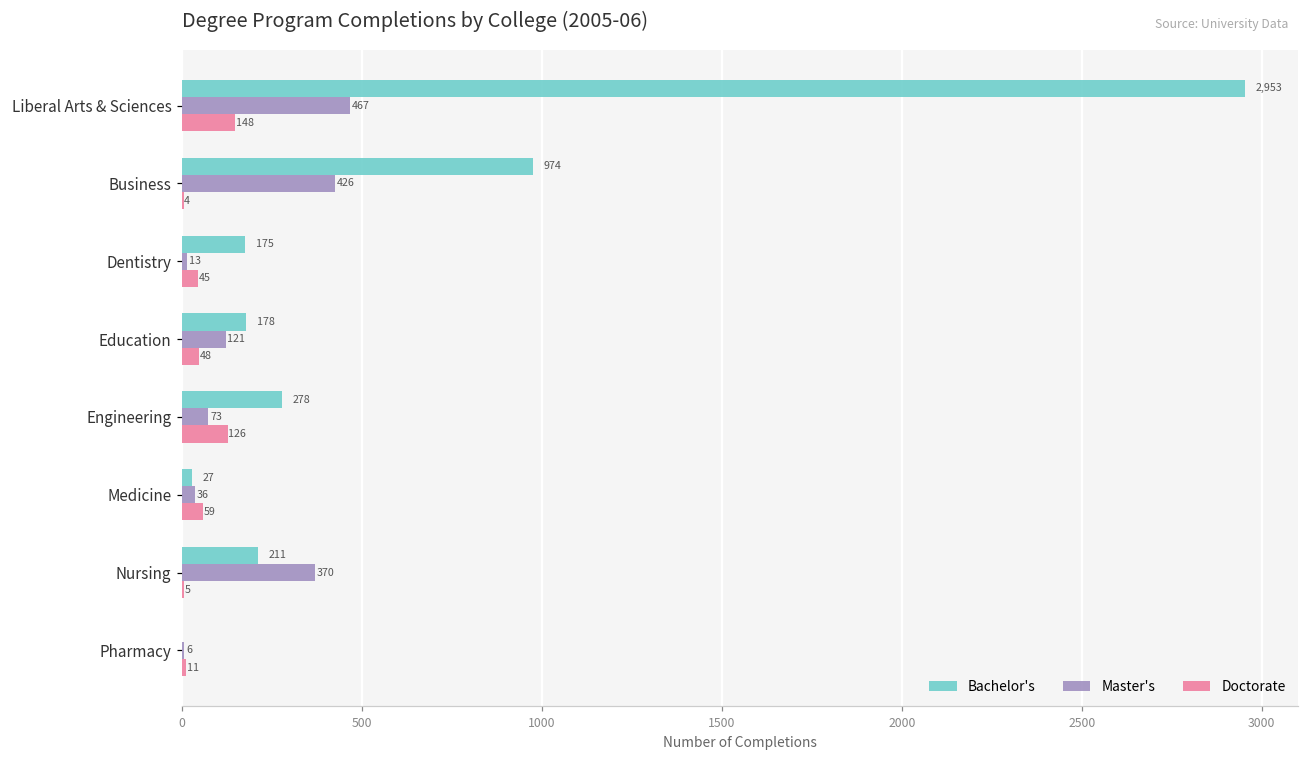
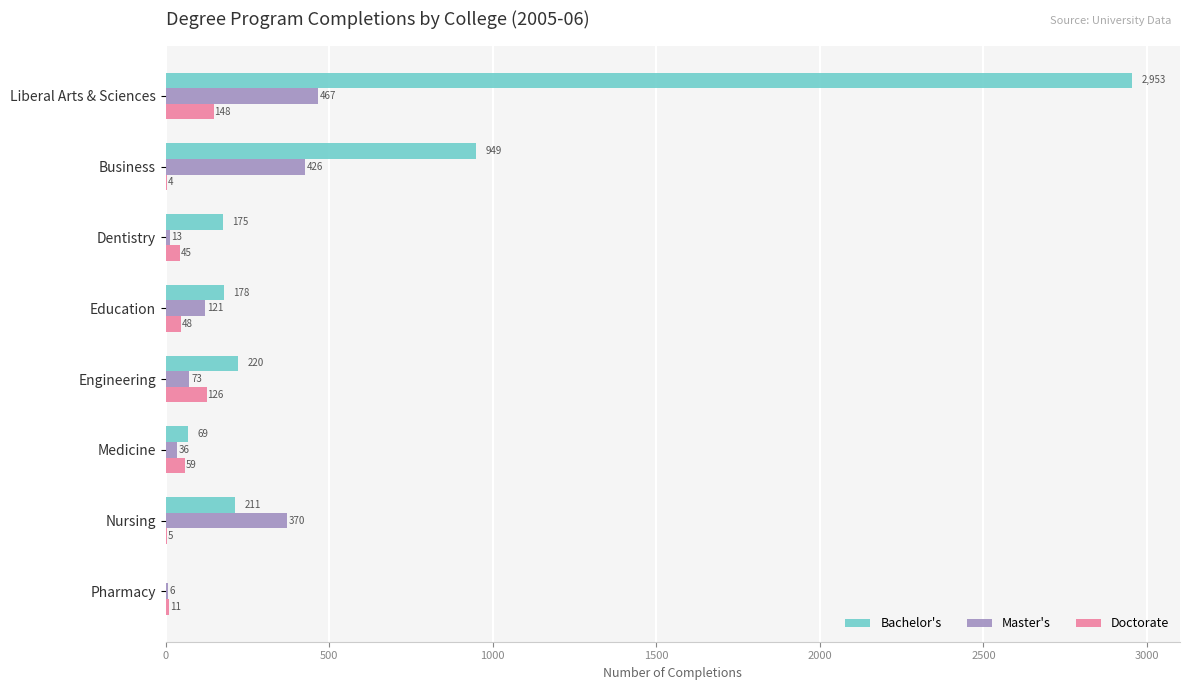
  {
    "Bachelor's": {
      "Liberal Arts & Sciences": "2,953",
-     "Business": "974",
+     "Business": "949",
      "Dentistry": "175",
      "Education": "178",
-     "Engineering": "278",
-     "Medicine": "27",
+     "Engineering": "220",
+     "Medicine": "69",
      "Nursing": "211"
    },
    "Master's": {
      "Liberal Arts & Sciences": "467",
      "Business": "426",
      "Dentistry": "13",
      "Education": "121",
      "Engineering": "73",
      "Medicine": "36",
      "Nursing": "370",
      "Pharmacy": "6"
    },
    "Doctorate": {
      "Liberal Arts & Sciences": "148",
      "Business": "4",
      "Dentistry": "45",
      "Education": "48",
      "Engineering": "126",
      "Medicine": "59",
      "Nursing": "5",
      "Pharmacy": "11"
    }
  }
